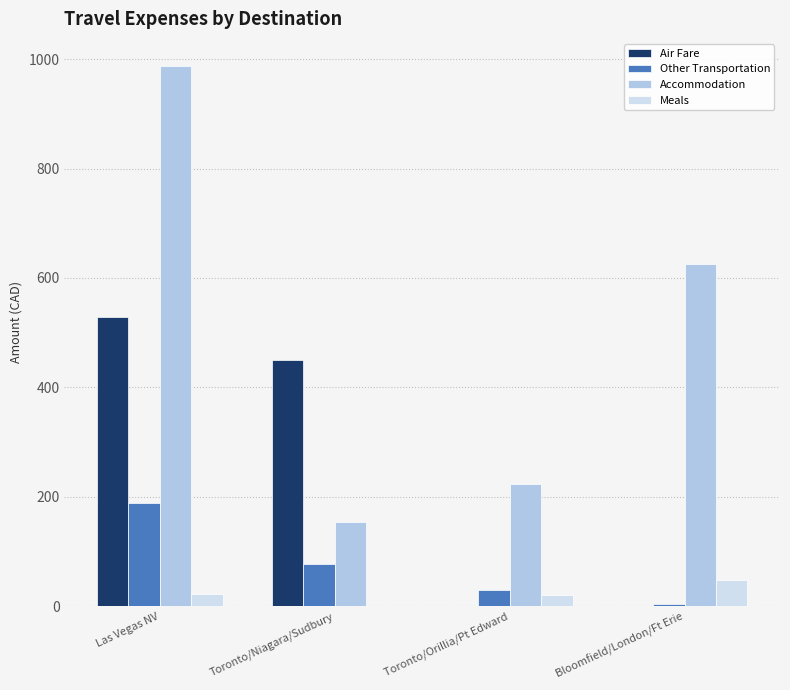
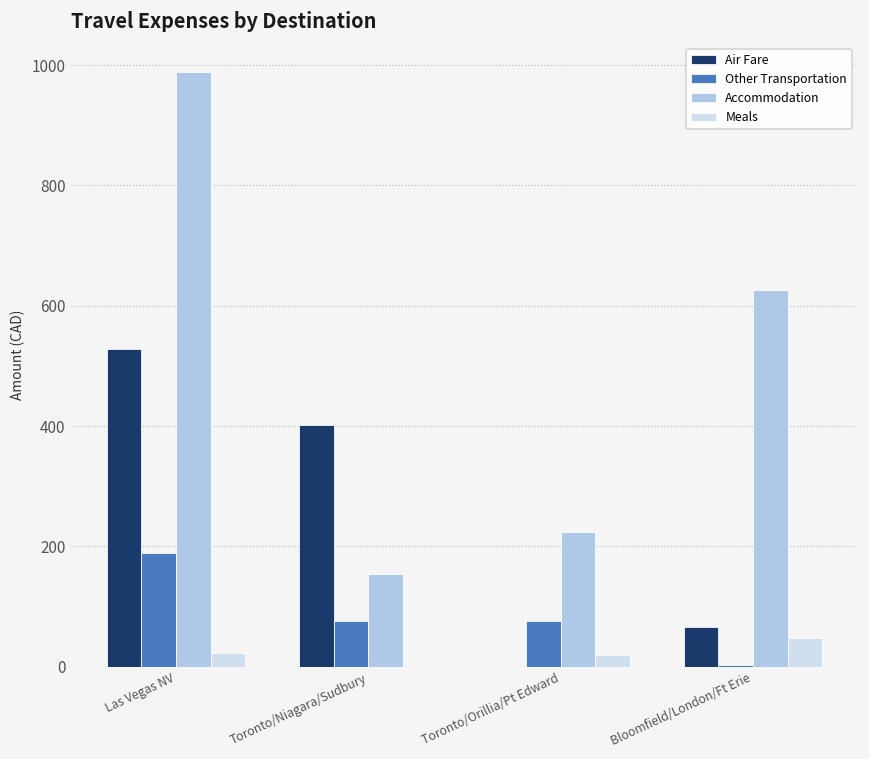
  {
    "Air Fare": {
      "Las Vegas NV": 530,
-     "Toronto/Niagara/Sudbury": 450,
+     "Toronto/Niagara/Sudbury": 400,
      "Toronto/Orillia/Pt Edward": 0,
-     "Bloomfield/London/Ft Erie": 0
+     "Bloomfield/London/Ft Erie": 70
    },
    "Other Transportation": {
      "Las Vegas NV": 190,
      "Toronto/Niagara/Sudbury": 80,
-     "Toronto/Orillia/Pt Edward": 30
+     "Toronto/Orillia/Pt Edward": 80
    }
  }
